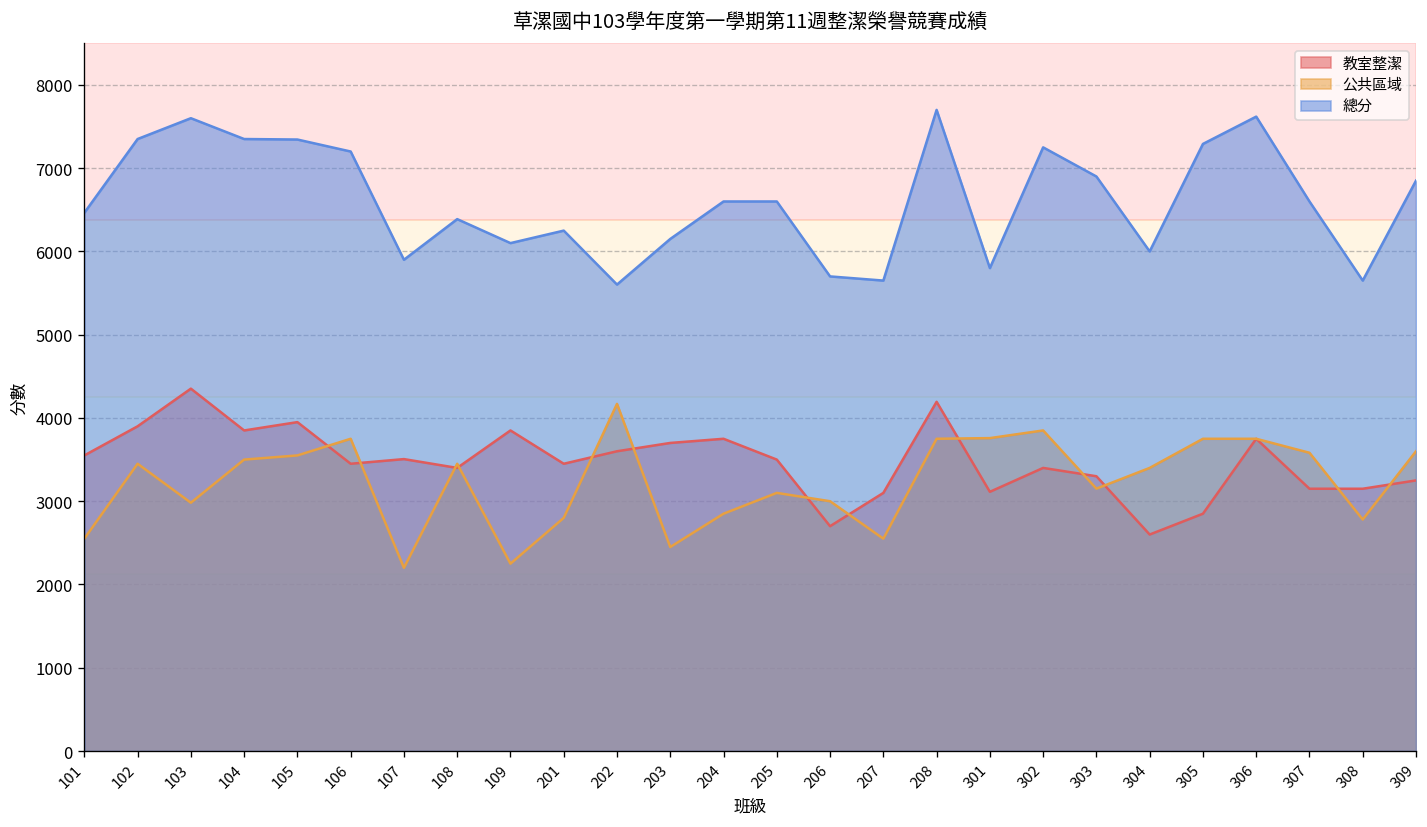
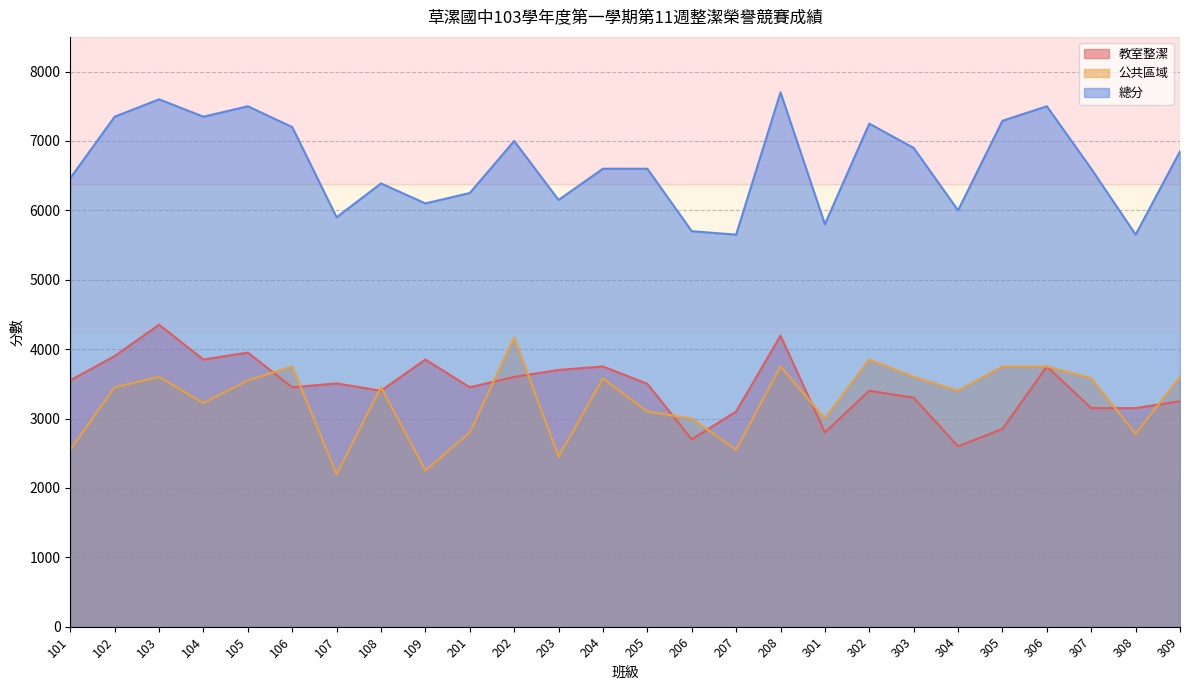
  {
    "教室整潔": {
      "101": 3600,
      "102": 3900,
      "103": 4400,
      "104": 3900,
      "105": 4000,
      "106": 3500,
      "107": 3500,
      "108": 3400,
      "109": 3900,
      "201": 3500,
      "202": 3600,
      "203": 3700,
      "204": 3800,
      "205": 3500,
      "206": 2700,
      "207": 3100,
      "208": 4200,
-     "301": 3100,
+     "301": 2800,
      "302": 3400,
      "303": 3300,
      "304": 2600,
      "305": 2900,
      "307": 3200,
      "308": 3200,
      "309": 3300
    },
    "公共區域": {
      "101": 2600,
      "102": 3500,
-     "103": 3000,
-     "104": 3500,
+     "103": 3600,
+     "104": 3200,
      "105": 3600,
      "106": 3800,
      "107": 2200,
      "108": 3500,
      "109": 2300,
      "201": 2800,
      "202": 4200,
      "203": 2500,
-     "204": 2900,
+     "204": 3600,
      "205": 3100,
      "206": 3000,
      "207": 2600,
      "208": 3800,
-     "301": 3800,
+     "301": 3000,
      "302": 3900,
-     "303": 3200,
+     "303": 3600,
      "304": 3400,
      "305": 3800,
      "307": 3600,
      "308": 2800,
      "309": 3600
    },
    "總分": {
      "101": 6500,
      "102": 7400,
      "103": 7600,
      "104": 7400,
-     "105": 7300,
+     "105": 7500,
      "106": 7200,
      "107": 5900,
      "108": 6400,
      "109": 6100,
      "201": 6300,
-     "202": 5600,
+     "202": 7000,
      "203": 6200,
      "204": 6600,
      "205": 6600,
      "206": 5700,
      "207": 5700,
      "208": 7700,
      "301": 5800,
      "302": 7300,
      "303": 6900,
      "304": 6000,
      "305": 7300,
-     "306": 7600,
+     "306": 7500,
      "307": 6600,
      "308": 5700,
      "309": 6900
    }
  }
